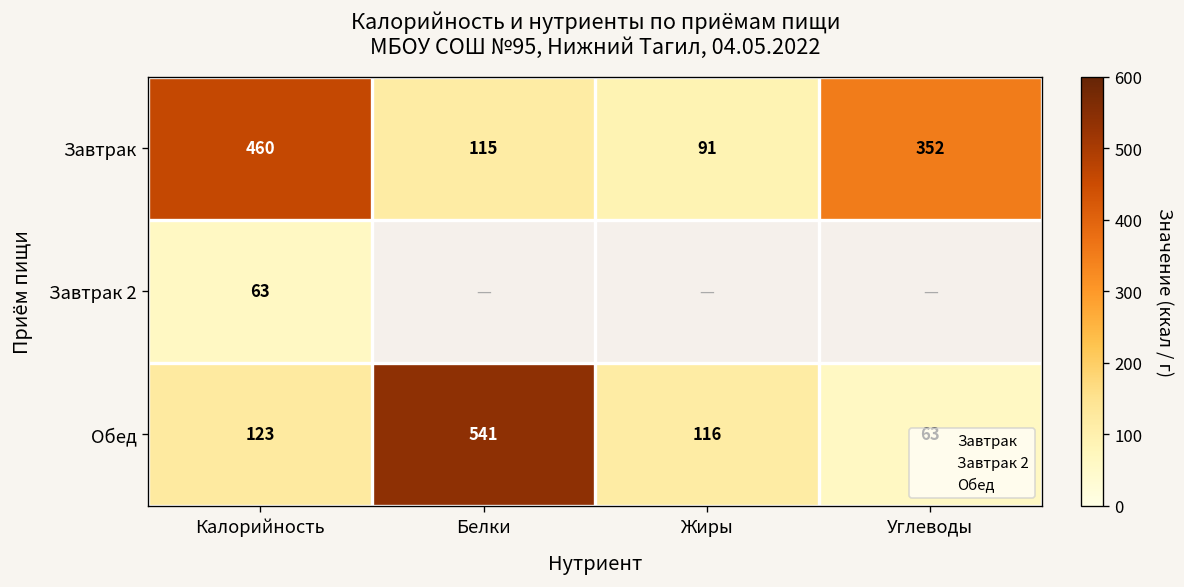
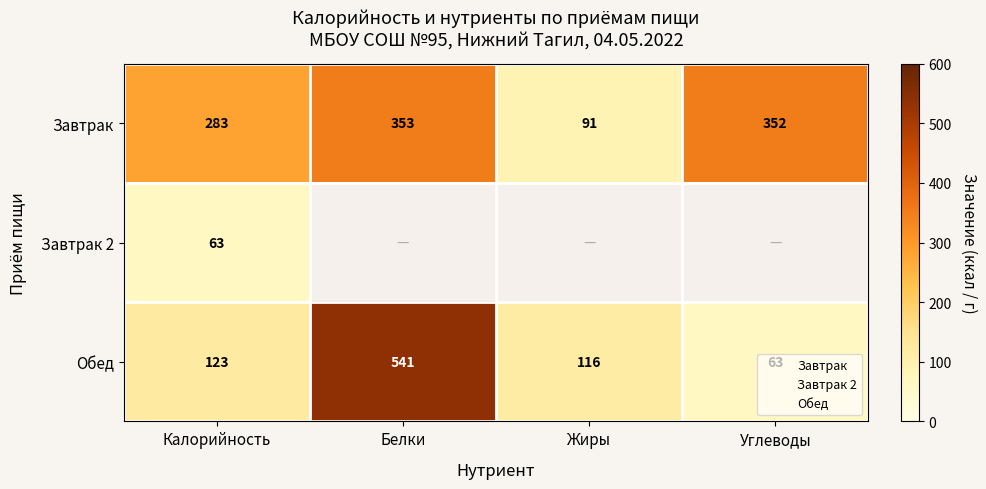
  {
    "Завтрак": {
-     "Калорийность": 460,
-     "Белки": 115,
+     "Калорийность": 283,
+     "Белки": 353,
      "Жиры": 91,
      "Углеводы": 352
    },
    "Завтрак 2": {
      "Калорийность": 63
    },
    "Обед": {
      "Калорийность": 123,
      "Белки": 541,
      "Жиры": 116
    }
  }
